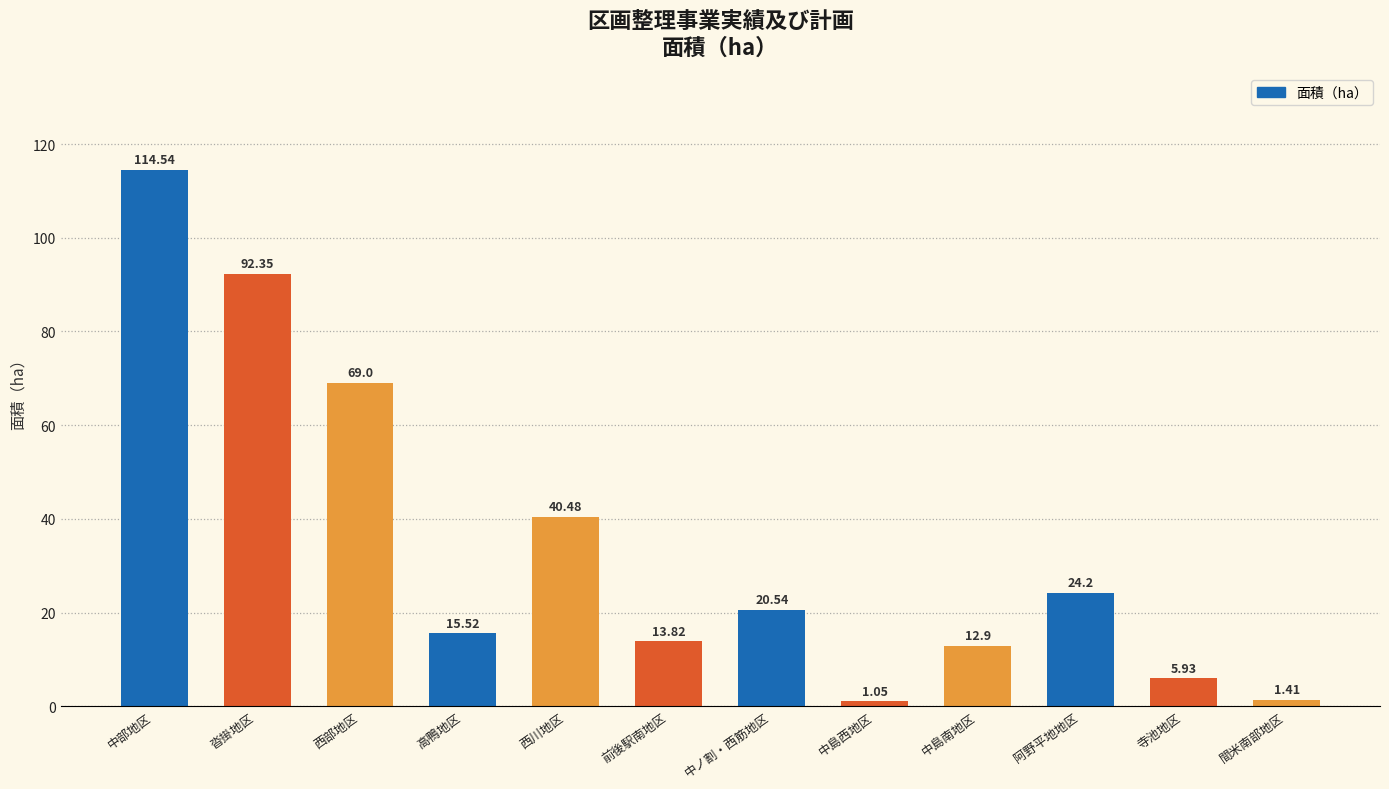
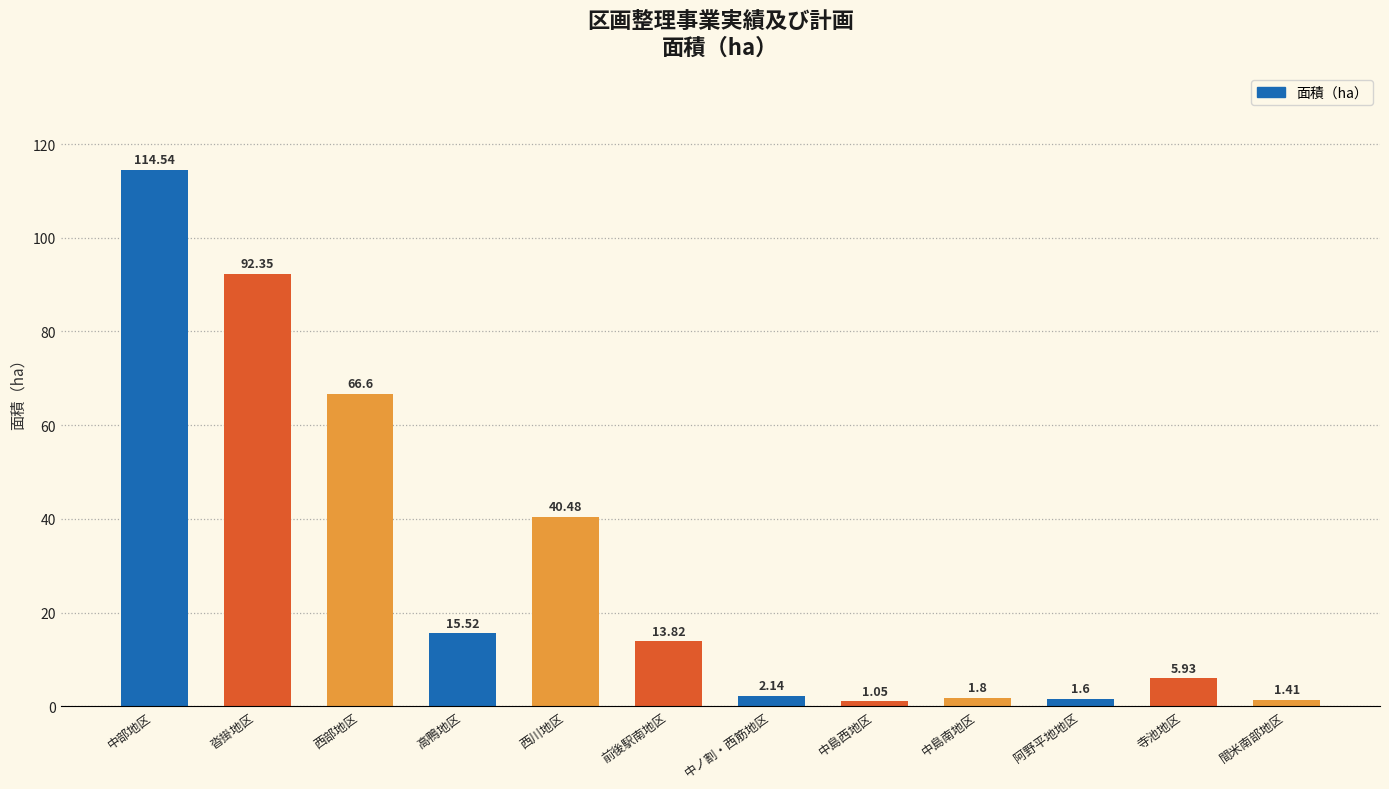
  {
    "中部地区": 114.54,
    "沓掛地区": 92.35,
-   "西部地区": 69.0,
+   "西部地区": 66.6,
    "高鴨地区": 15.52,
    "西川地区": 40.48,
    "前後駅南地区": 13.82,
-   "中ノ割・西筋地区": 20.54,
+   "中ノ割・西筋地区": 2.14,
    "中島西地区": 1.05,
-   "中島南地区": 12.9,
-   "阿野平地地区": 24.2,
+   "中島南地区": 1.8,
+   "阿野平地地区": 1.6,
    "寺池地区": 5.93,
    "間米南部地区": 1.41
  }
